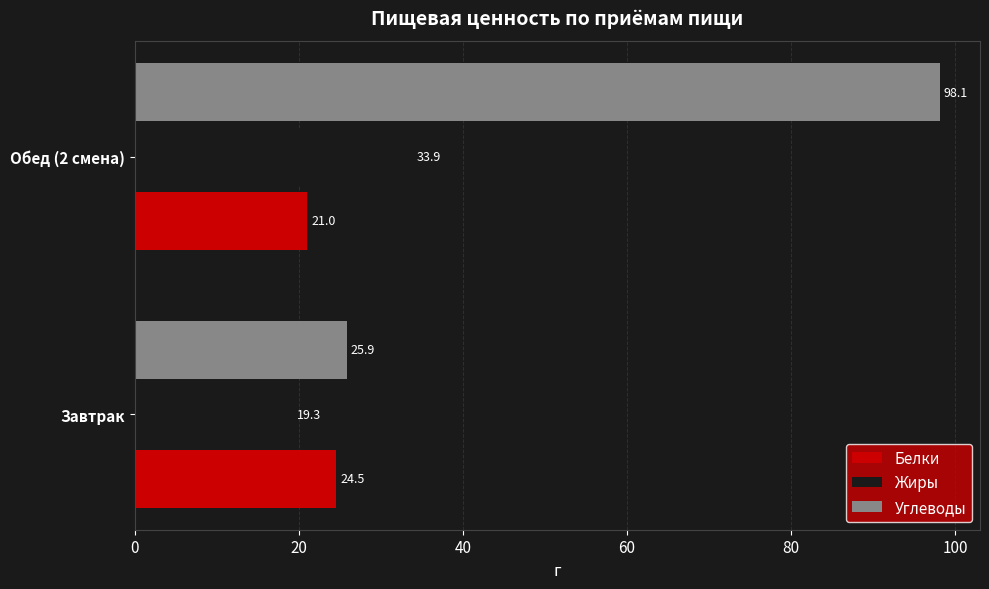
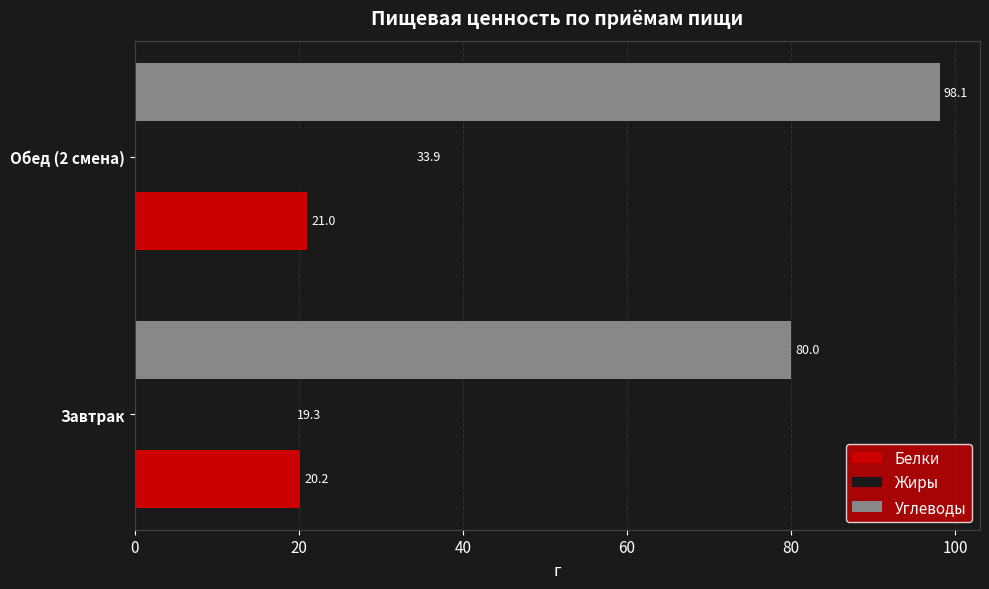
  {
    "Белки": {
      "Обед (2 смена)": 21.0,
-     "Завтрак": 24.5
+     "Завтрак": 20.2
    },
    "Жиры": {
      "Обед (2 смена)": 33.9,
      "Завтрак": 19.3
    },
    "Углеводы": {
      "Обед (2 смена)": 98.1,
-     "Завтрак": 25.9
+     "Завтрак": 80.0
    }
  }
